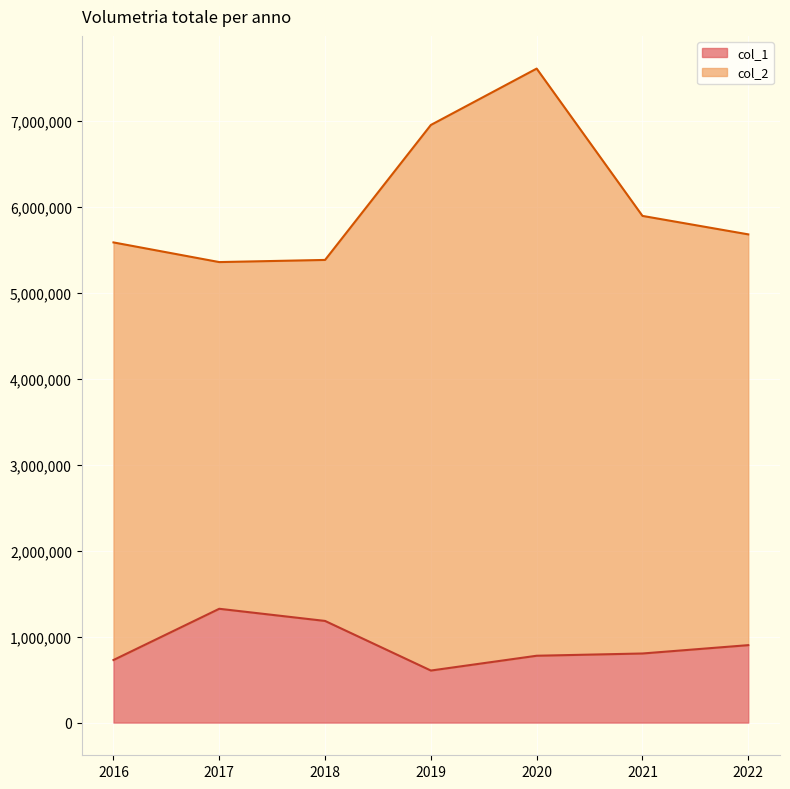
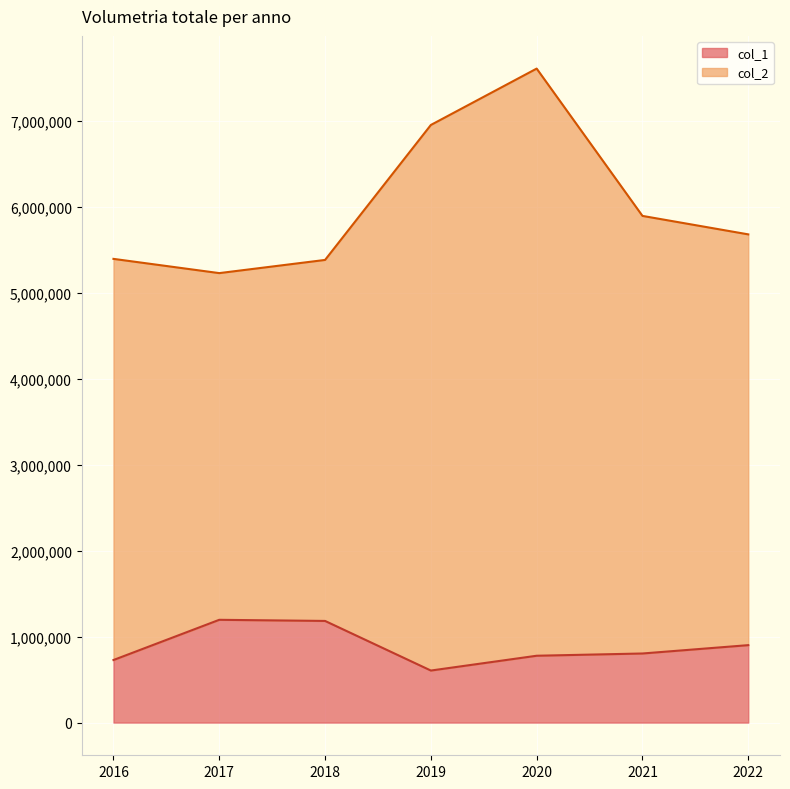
  {
    "col_1": {
      "2016": "700,000",
-     "2017": "1,300,000",
+     "2017": "1,200,000",
      "2018": "1,200,000",
      "2019": "600,000",
      "2020": "800,000",
      "2021": "800,000",
      "2022": "900,000"
    },
    "col_2": {
-     "2016": "4,900,000",
+     "2016": "4,700,000",
      "2017": "4,000,000",
      "2018": "4,200,000",
      "2019": "6,300,000",
      "2020": "6,800,000",
      "2021": "5,100,000",
      "2022": "4,800,000"
    }
  }
